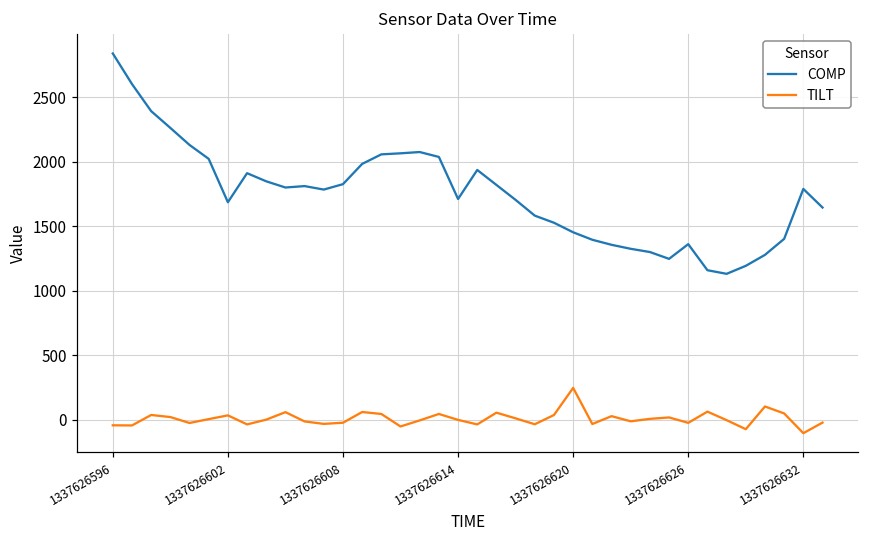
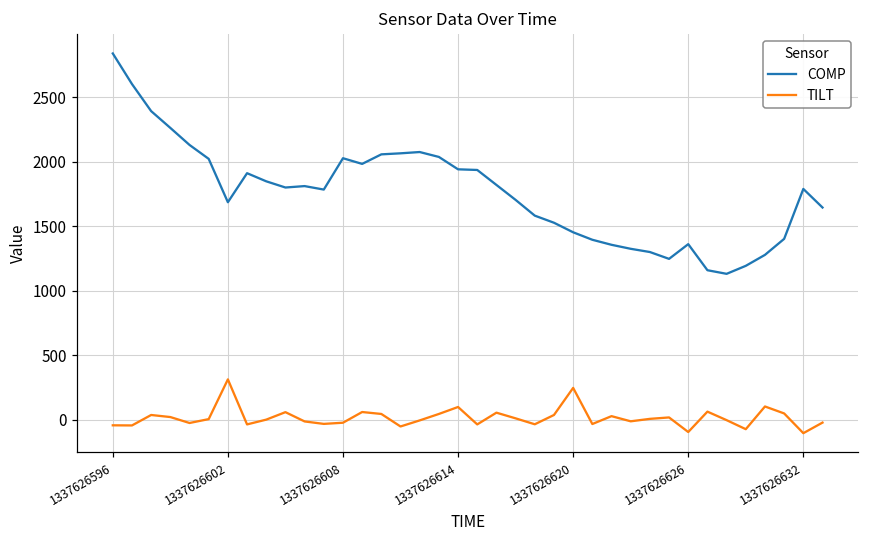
  {
    "COMP": {
      "1337626596": 2840,
      "1337626602": 1690,
-     "1337626608": 1830,
-     "1337626614": 1710,
+     "1337626608": 2030,
+     "1337626614": 1940,
      "1337626620": 1450,
      "1337626626": 1360,
      "1337626632": 1790
    },
    "TILT": {
      "1337626596": -40,
-     "1337626602": 40,
+     "1337626602": 310,
      "1337626608": -20,
-     "1337626614": 0,
+     "1337626614": 100,
      "1337626620": 250,
-     "1337626626": -20,
+     "1337626626": -90,
      "1337626632": -100
    }
  }
